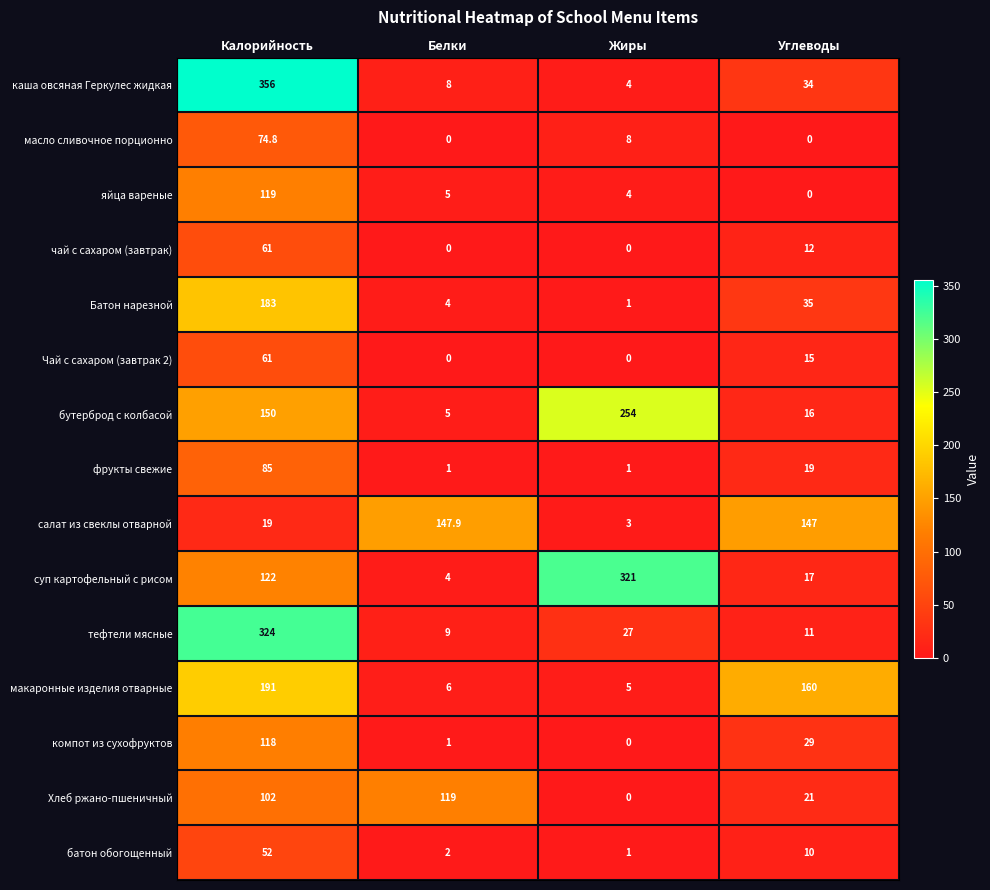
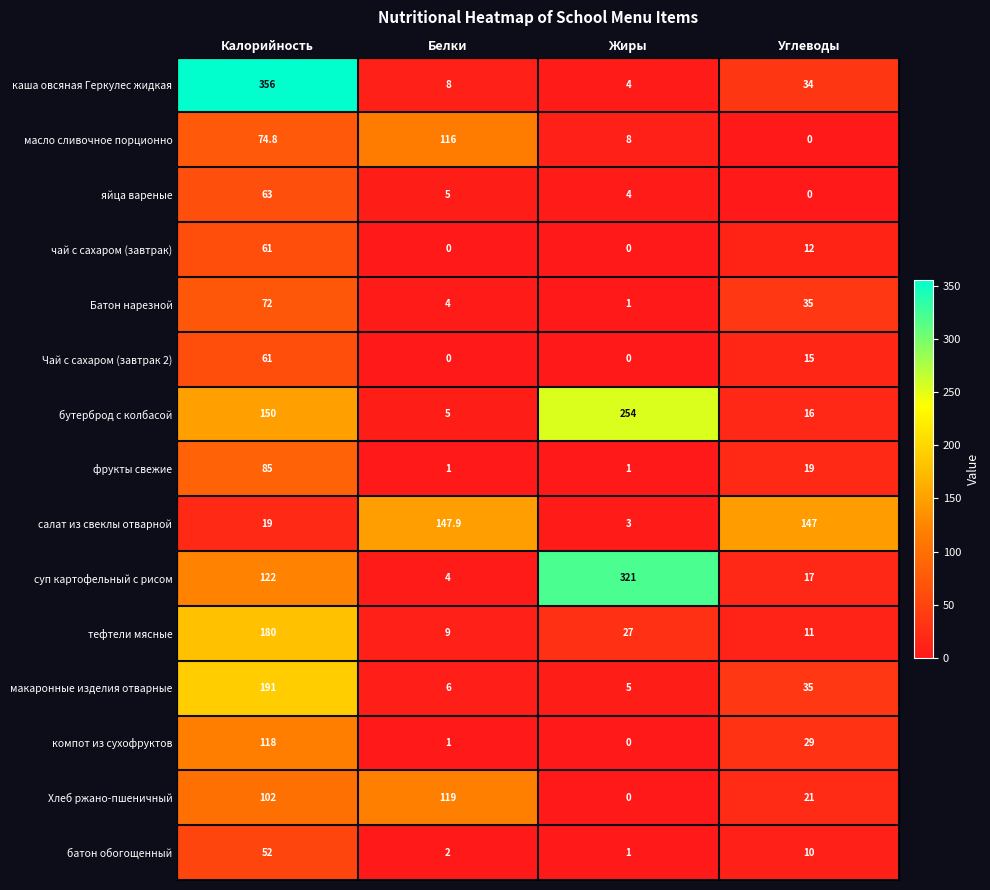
  {
    "каша овсяная Геркулес жидкая": {
      "Калорийность": 356,
      "Белки": 8,
      "Жиры": 4,
      "Углеводы": 34
    },
    "масло сливочное порционно": {
      "Калорийность": 74.8,
-     "Белки": 0,
+     "Белки": 116,
      "Жиры": 8,
      "Углеводы": 0
    },
    "яйца вареные": {
-     "Калорийность": 119,
+     "Калорийность": 63,
      "Белки": 5,
      "Жиры": 4,
      "Углеводы": 0
    },
    "чай с сахаром (завтрак)": {
      "Калорийность": 61,
      "Белки": 0,
      "Жиры": 0,
      "Углеводы": 12
    },
    "Батон нарезной": {
-     "Калорийность": 183,
+     "Калорийность": 72,
      "Белки": 4,
      "Жиры": 1,
      "Углеводы": 35
    },
    "Чай с сахаром (завтрак 2)": {
      "Калорийность": 61,
      "Белки": 0,
      "Жиры": 0,
      "Углеводы": 15
    },
    "бутерброд с колбасой": {
      "Калорийность": 150,
      "Белки": 5,
      "Жиры": 254,
      "Углеводы": 16
    },
    "фрукты свежие": {
      "Калорийность": 85,
      "Белки": 1,
      "Жиры": 1,
      "Углеводы": 19
    },
    "салат из свеклы отварной": {
      "Калорийность": 19,
      "Белки": 147.9,
      "Жиры": 3,
      "Углеводы": 147
    },
    "суп картофельный с рисом": {
      "Калорийность": 122,
      "Белки": 4,
      "Жиры": 321,
      "Углеводы": 17
    },
    "тефтели мясные": {
-     "Калорийность": 324,
+     "Калорийность": 180,
      "Белки": 9,
      "Жиры": 27,
      "Углеводы": 11
    },
    "макаронные изделия отварные": {
      "Калорийность": 191,
      "Белки": 6,
      "Жиры": 5,
-     "Углеводы": 160
+     "Углеводы": 35
    },
    "компот из сухофруктов": {
      "Калорийность": 118,
      "Белки": 1,
      "Жиры": 0,
      "Углеводы": 29
    },
    "Хлеб ржано-пшеничный": {
      "Калорийность": 102,
      "Белки": 119,
      "Жиры": 0,
      "Углеводы": 21
    },
    "батон обогощенный": {
      "Калорийность": 52,
      "Белки": 2,
      "Жиры": 1,
      "Углеводы": 10
    }
  }
